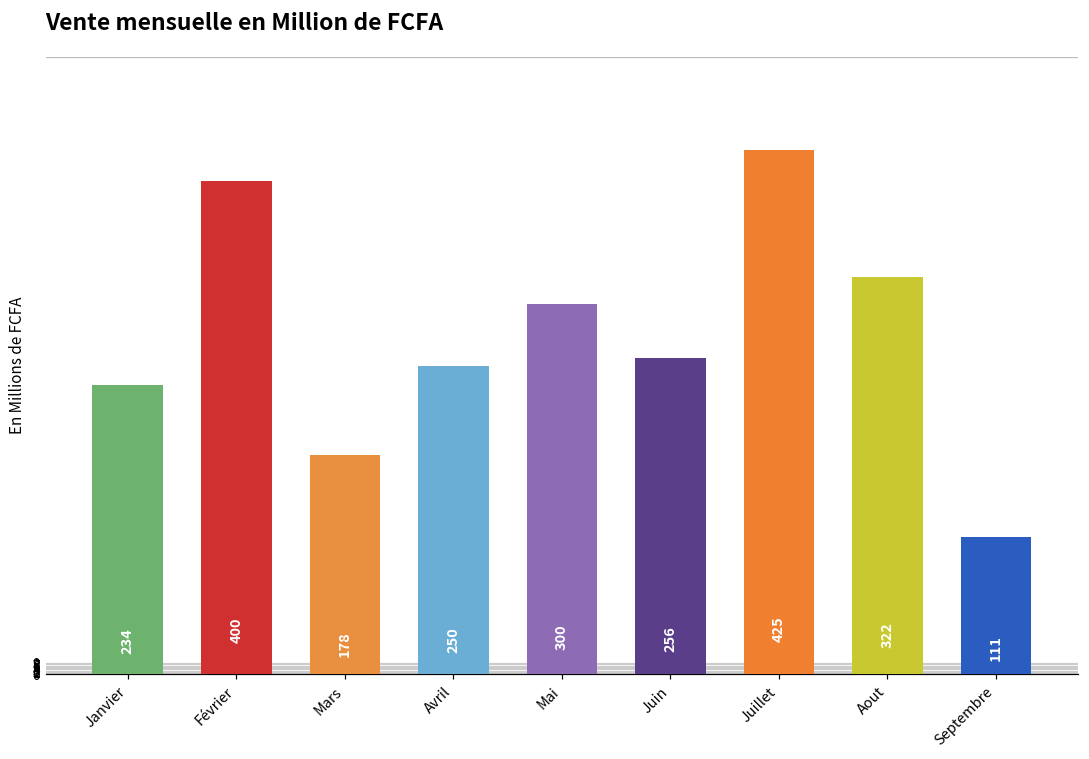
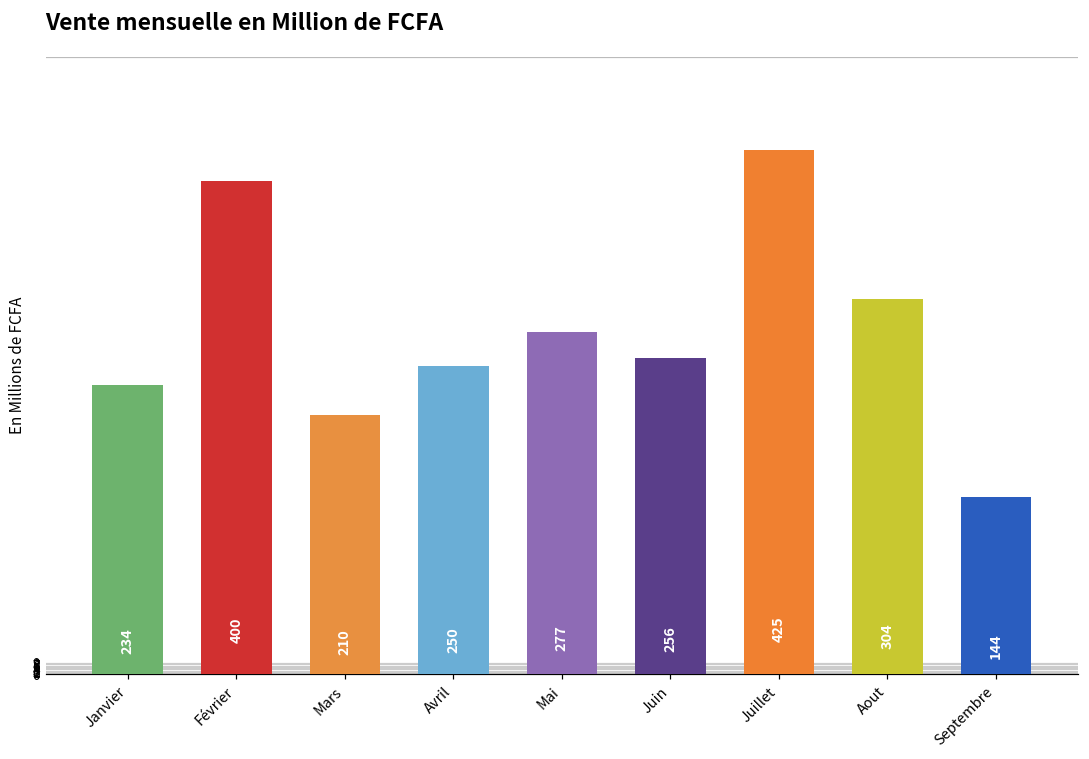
  {
    "Janvier": 234,
    "Février": 400,
-   "Mars": 178,
+   "Mars": 210,
    "Avril": 250,
-   "Mai": 300,
+   "Mai": 277,
    "Juin": 256,
    "Juillet": 425,
-   "Aout": 322,
-   "Septembre": 111
+   "Aout": 304,
+   "Septembre": 144
  }
